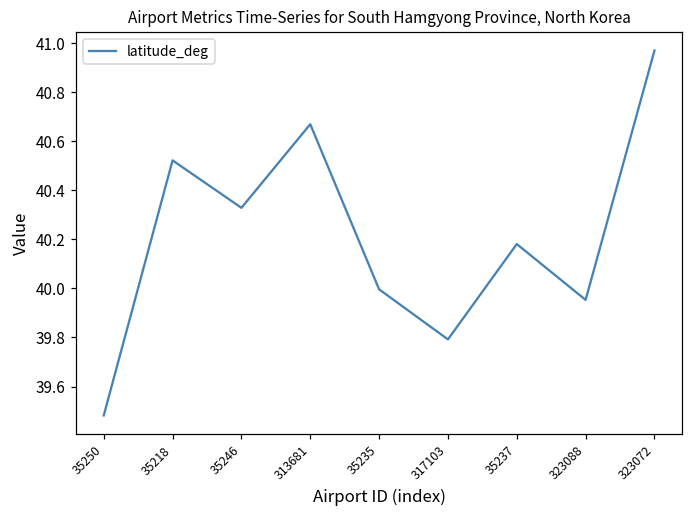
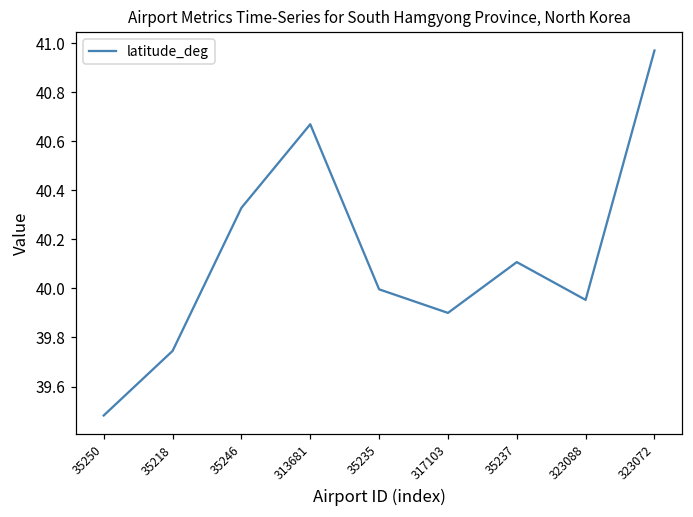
  {
    "35250": 39.48,
-   "35218": 40.52,
+   "35218": 39.75,
    "35246": 40.33,
    "313681": 40.67,
    "35235": 40.00,
-   "317103": 39.79,
-   "35237": 40.18,
+   "317103": 39.90,
+   "35237": 40.11,
    "323088": 39.95,
    "323072": 40.97
  }
